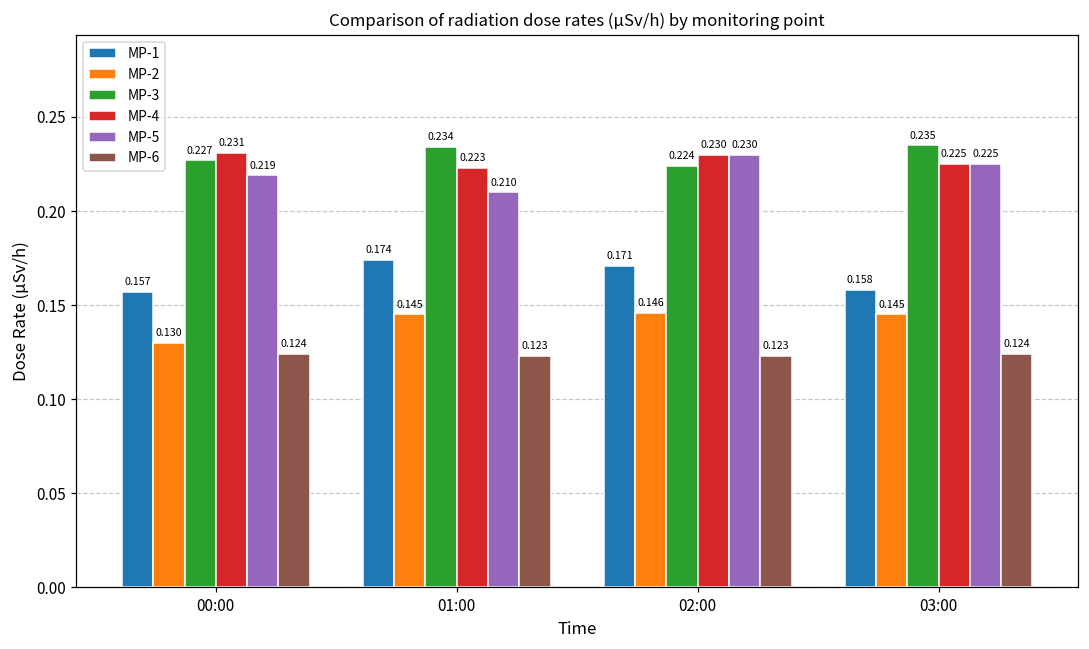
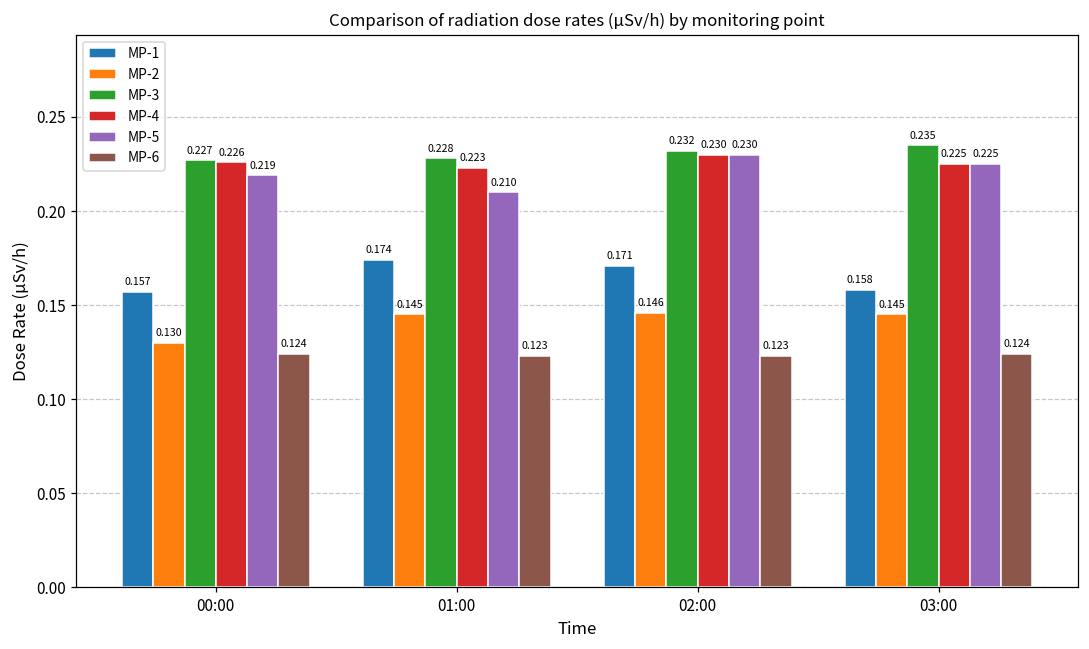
  {
    "MP-1": {
      "00:00": 0.157,
      "01:00": 0.174,
      "02:00": 0.171,
      "03:00": 0.158
    },
    "MP-2": {
      "00:00": 0.130,
      "01:00": 0.145,
      "02:00": 0.146,
      "03:00": 0.145
    },
    "MP-3": {
      "00:00": 0.227,
-     "01:00": 0.234,
-     "02:00": 0.224,
+     "01:00": 0.228,
+     "02:00": 0.232,
      "03:00": 0.235
    },
    "MP-4": {
-     "00:00": 0.231,
+     "00:00": 0.226,
      "01:00": 0.223,
      "02:00": 0.230,
      "03:00": 0.225
    },
    "MP-5": {
      "00:00": 0.219,
      "01:00": 0.210,
      "02:00": 0.230,
      "03:00": 0.225
    },
    "MP-6": {
      "00:00": 0.124,
      "01:00": 0.123,
      "02:00": 0.123,
      "03:00": 0.124
    }
  }
